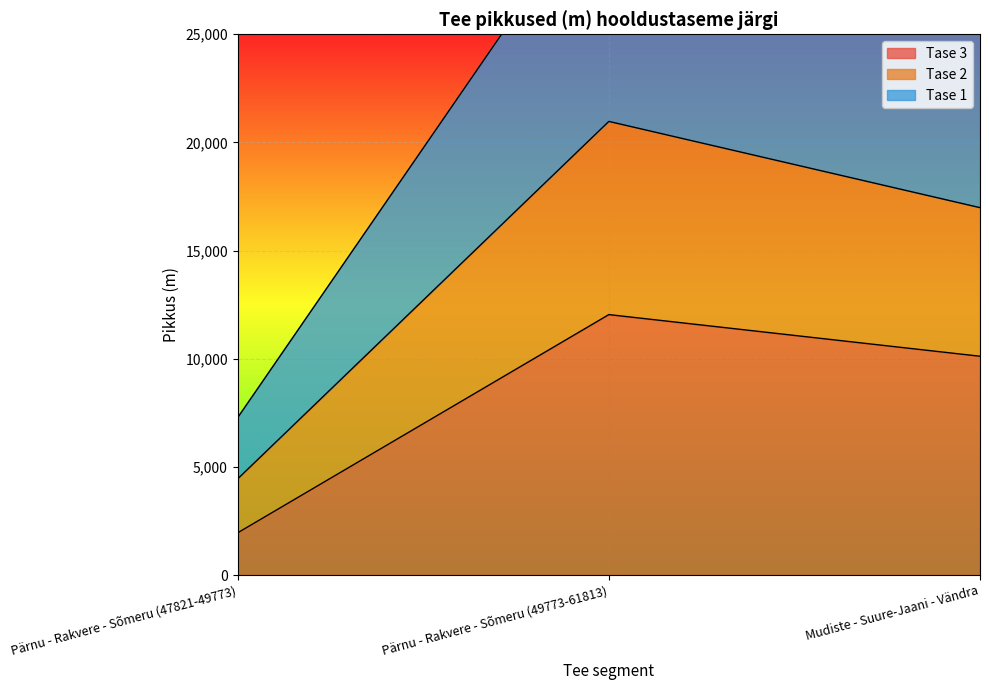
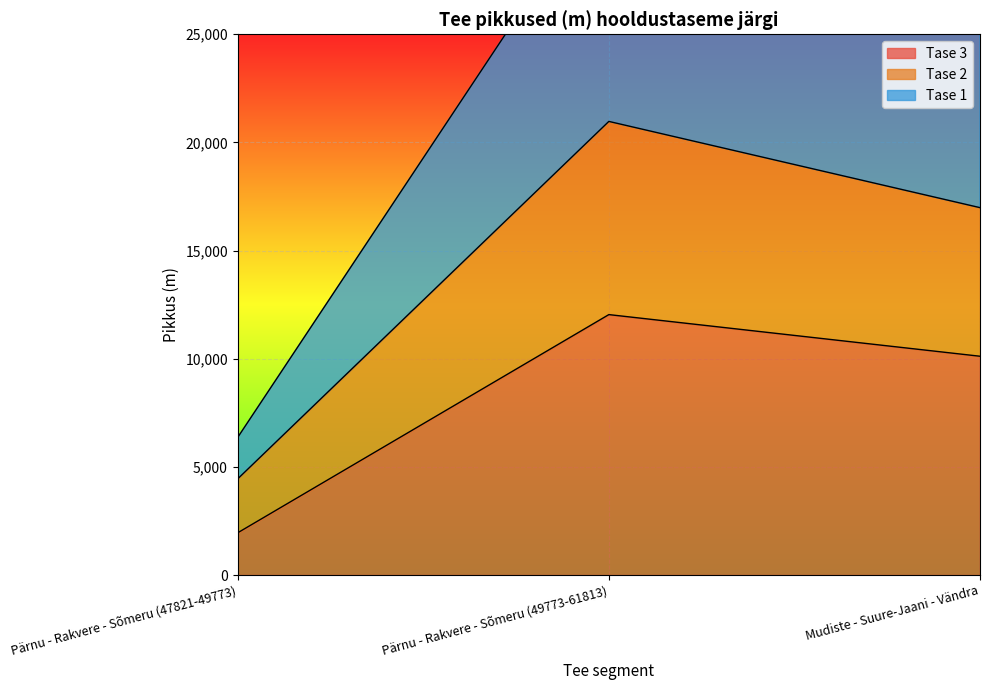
  {
    "Tase 1": {
-     "Pärnu - Rakvere - Sõmeru (47821-49773)": "2,800"
+     "Pärnu - Rakvere - Sõmeru (47821-49773)": "1,900"
    }
  }
